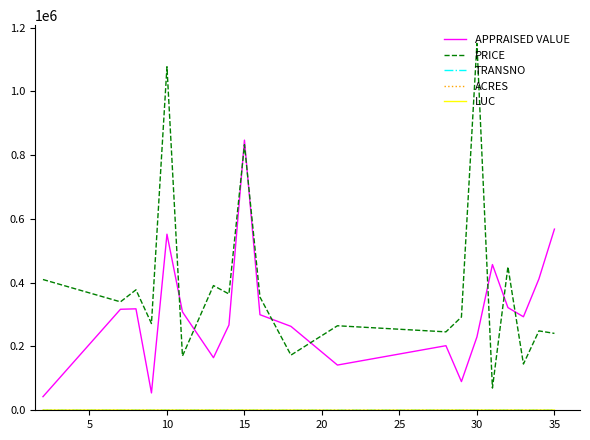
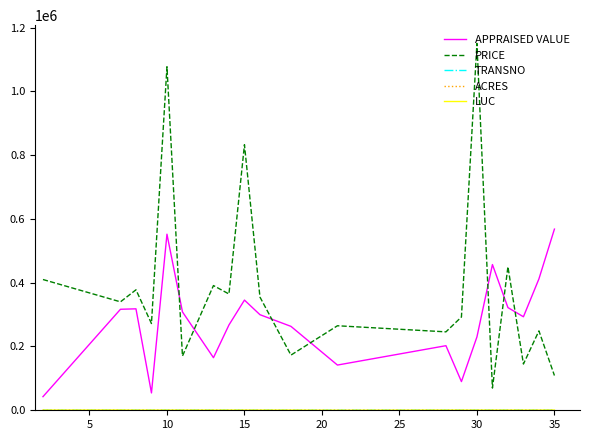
  {
    "APPRAISED VALUE": {
      "10": 550000,
-     "15": 850000,
+     "15": 350000,
      "30": 230000,
      "35": 570000
    },
    "PRICE": {
      "10": 1080000,
      "15": 830000,
      "30": 1150000,
-     "35": 240000
+     "35": 110000
    },
    "LUC": {
      "10": 0,
      "15": 0,
      "30": 0,
      "35": 0
    }
  }
